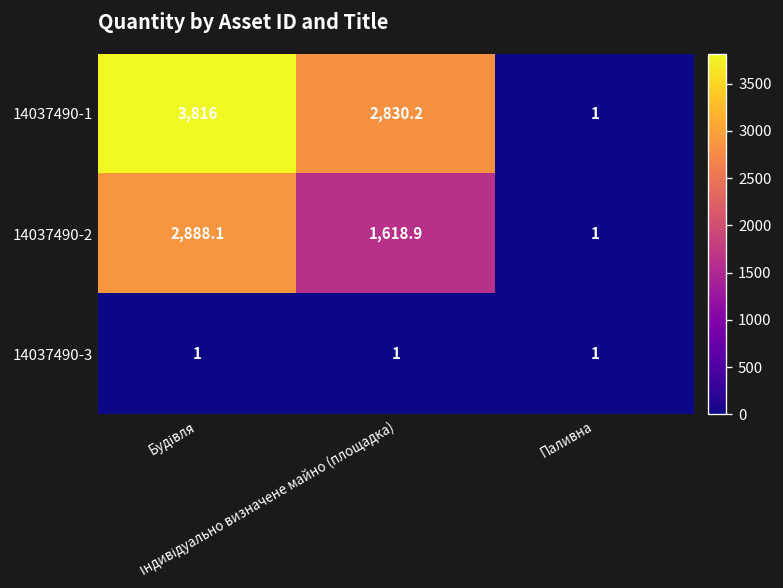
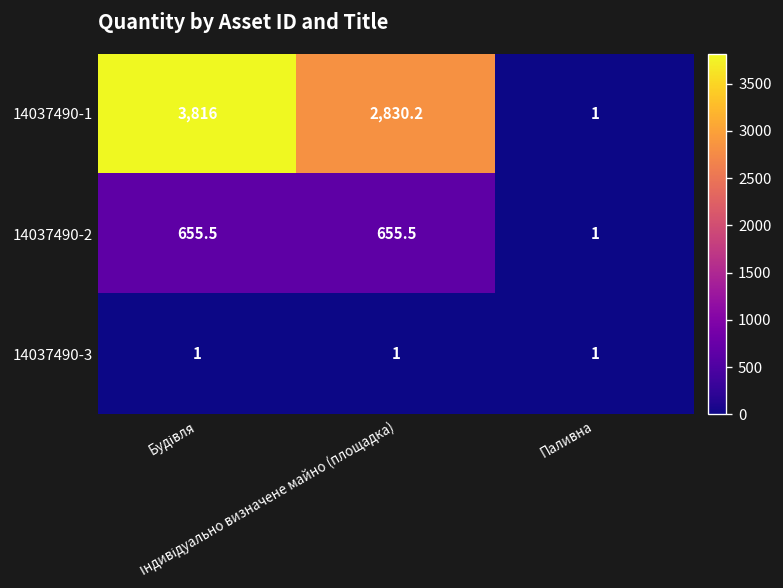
  {
    "14037490-1": {
      "Будівля": "3,816",
      "Індивідуально визначене майно (площадка)": "2,830.2",
      "Паливна": "1"
    },
    "14037490-2": {
-     "Будівля": "2,888.1",
-     "Індивідуально визначене майно (площадка)": "1,618.9",
+     "Будівля": "655.5",
+     "Індивідуально визначене майно (площадка)": "655.5",
      "Паливна": "1"
    },
    "14037490-3": {
      "Будівля": "1",
      "Індивідуально визначене майно (площадка)": "1",
      "Паливна": "1"
    }
  }
